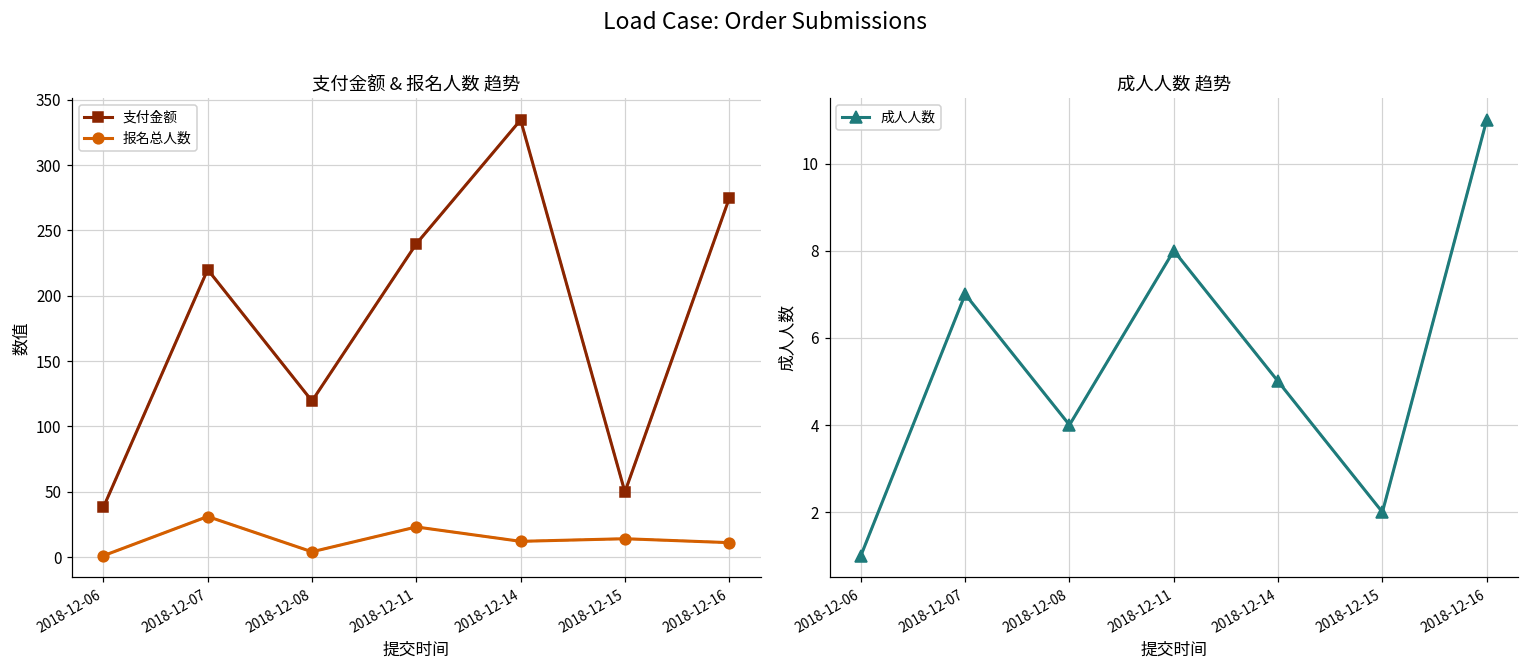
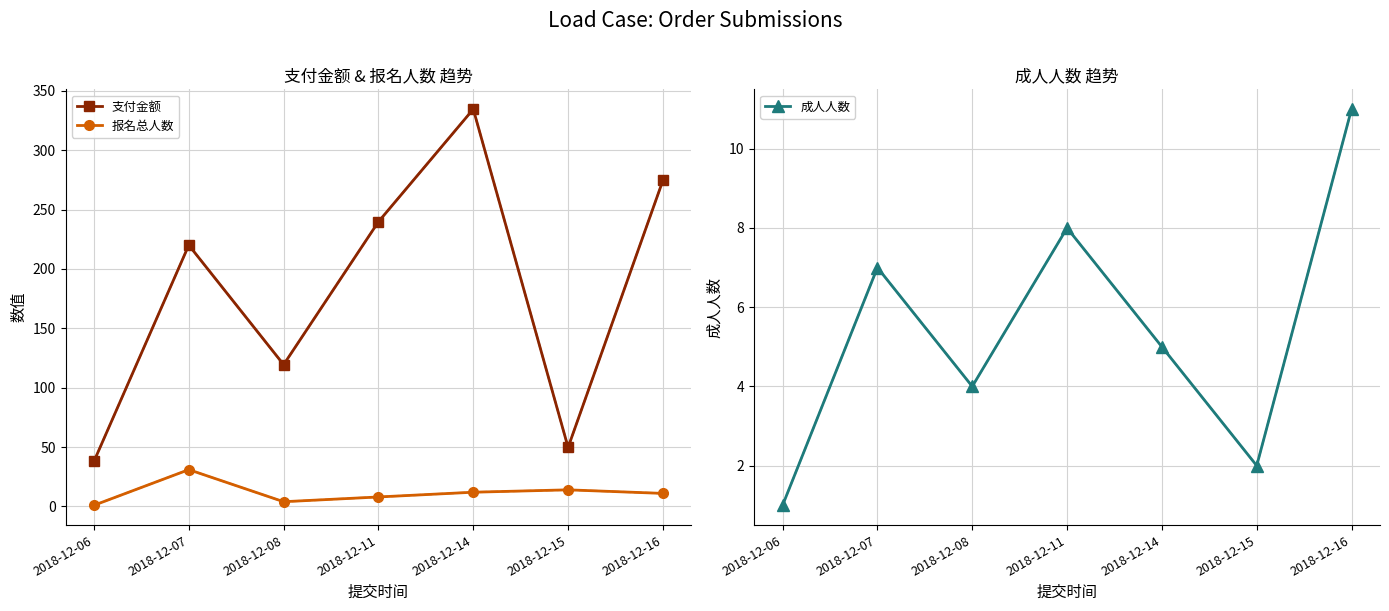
  {
    "支付金额 & 报名人数 趋势": {
      "支付金额": {
        "2018-12-06": 38,
        "2018-12-07": 220,
        "2018-12-08": 119,
        "2018-12-11": 240,
        "2018-12-14": 335,
        "2018-12-15": 50,
        "2018-12-16": 275
      },
      "报名总人数": {
        "2018-12-06": 1,
        "2018-12-07": 31,
        "2018-12-08": 4,
-       "2018-12-11": 23,
+       "2018-12-11": 8,
        "2018-12-14": 12,
        "2018-12-15": 14,
        "2018-12-16": 11
      }
    },
    "成人人数 趋势": {
      "2018-12-06": 1.0,
      "2018-12-07": 7.0,
      "2018-12-08": 4.0,
      "2018-12-11": 8.0,
      "2018-12-14": 5.0,
      "2018-12-15": 2.0,
      "2018-12-16": 11.0
    }
  }
